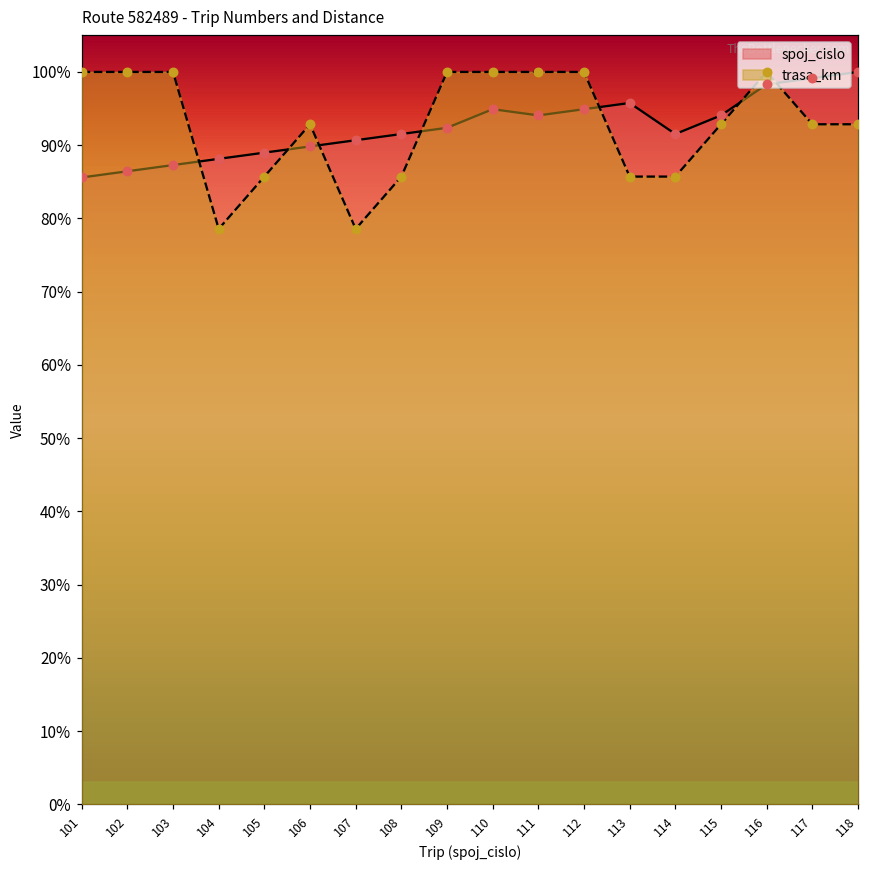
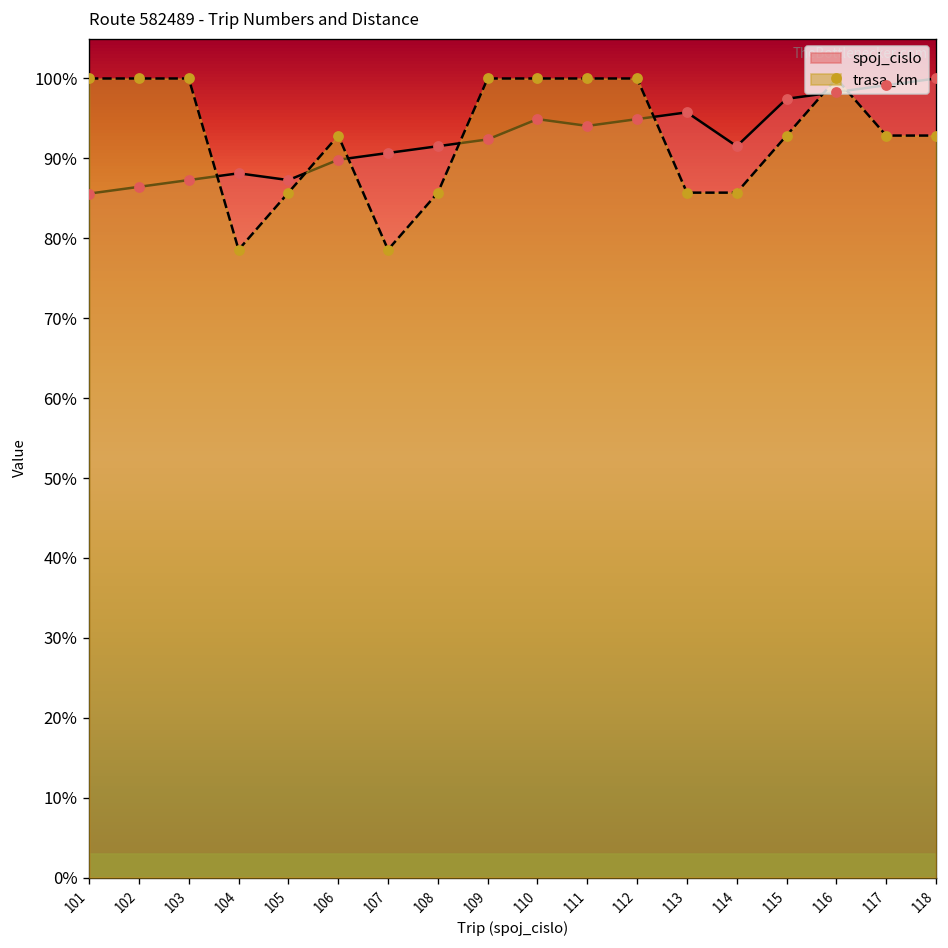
  {
    "spoj_cislo": {
      "101": "86%",
      "102": "86%",
      "103": "87%",
      "104": "88%",
-     "105": "89%",
+     "105": "87%",
      "106": "90%",
      "107": "91%",
      "108": "92%",
      "109": "92%",
      "110": "95%",
      "111": "94%",
      "112": "95%",
      "113": "96%",
      "114": "92%",
-     "115": "94%",
+     "115": "97%",
      "118": "100%"
    },
    "trasa_km": {
      "101": "100%",
      "102": "100%",
      "103": "100%",
      "104": "79%",
      "105": "86%",
      "106": "93%",
      "107": "79%",
      "108": "86%",
      "109": "100%",
      "110": "100%",
      "111": "100%",
      "112": "100%",
      "113": "86%",
      "114": "86%",
      "115": "93%",
      "117": "93%",
      "118": "93%"
    }
  }
